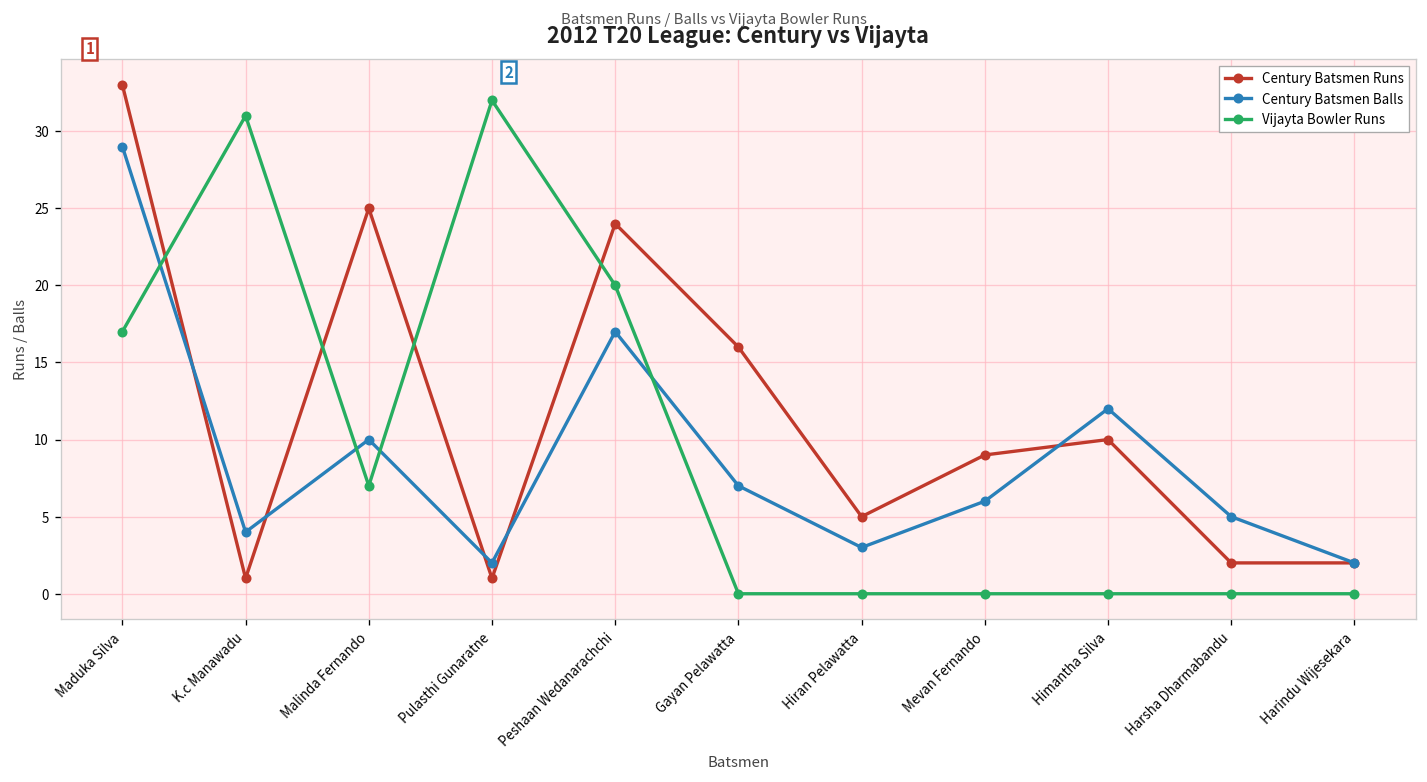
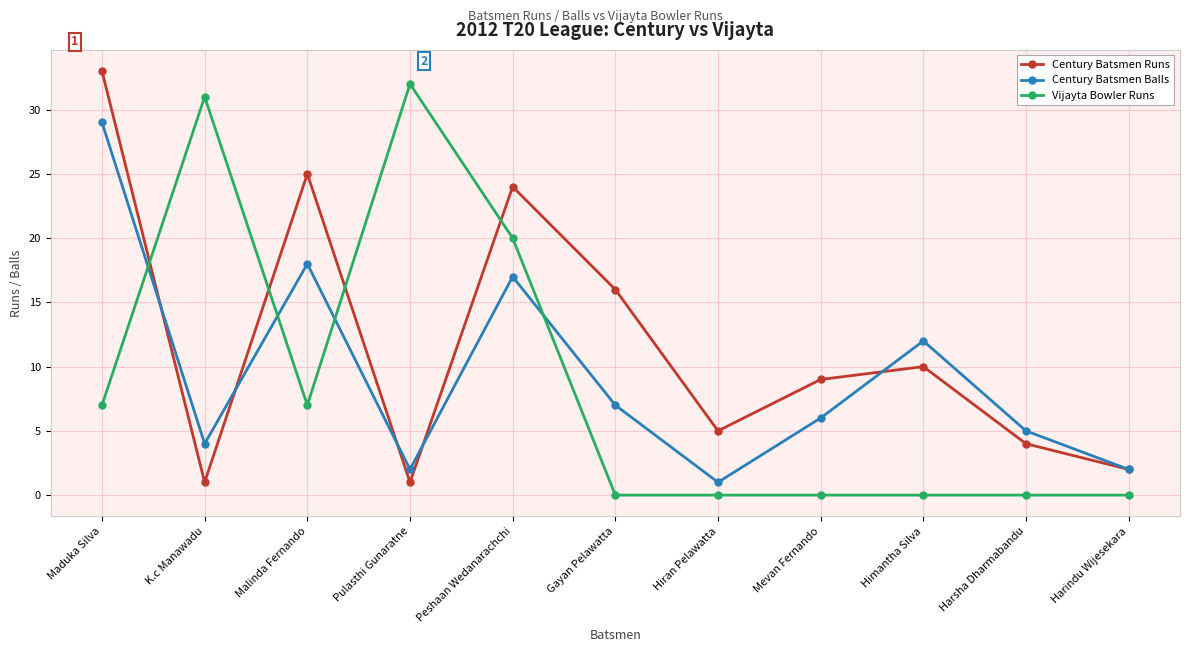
  {
    "Century Batsmen Runs": {
      "Maduka Silva": 33,
      "K.c Manawadu": 1,
      "Malinda Fernando": 25,
      "Pulasthi Gunaratne": 1,
      "Peshaan Wedanarachchi": 24,
      "Gayan Pelawatta": 16,
      "Hiran Pelawatta": 5,
      "Mevan Fernando": 9,
      "Himantha Silva": 10,
-     "Harsha Dharmabandu": 2
+     "Harsha Dharmabandu": 4
    },
    "Century Batsmen Balls": {
      "Maduka Silva": 29,
      "K.c Manawadu": 4,
-     "Malinda Fernando": 10,
+     "Malinda Fernando": 18,
      "Pulasthi Gunaratne": 2,
      "Peshaan Wedanarachchi": 17,
      "Gayan Pelawatta": 7,
-     "Hiran Pelawatta": 3,
+     "Hiran Pelawatta": 1,
      "Mevan Fernando": 6,
      "Himantha Silva": 12,
      "Harsha Dharmabandu": 5
    },
    "Vijayta Bowler Runs": {
-     "Maduka Silva": 17,
+     "Maduka Silva": 7,
      "K.c Manawadu": 31,
      "Malinda Fernando": 7,
      "Peshaan Wedanarachchi": 20,
      "Gayan Pelawatta": 0,
      "Hiran Pelawatta": 0,
      "Mevan Fernando": 0,
      "Himantha Silva": 0,
      "Harsha Dharmabandu": 0,
      "Harindu Wijesekara": 0
    }
  }
